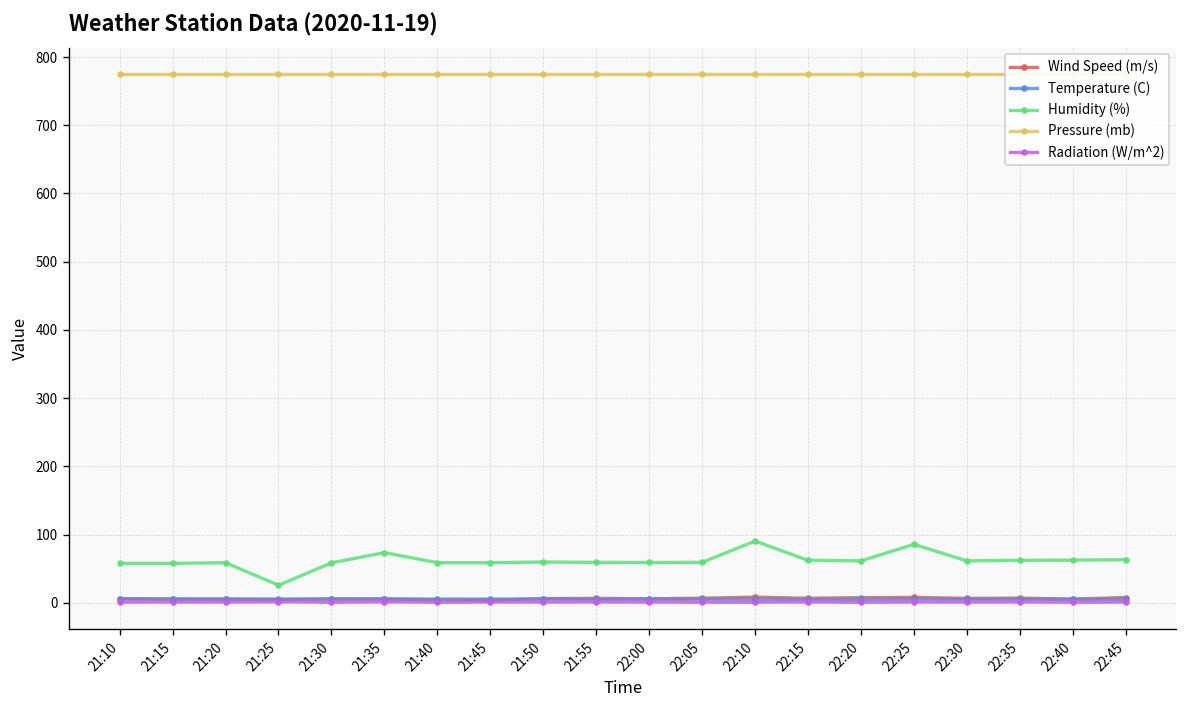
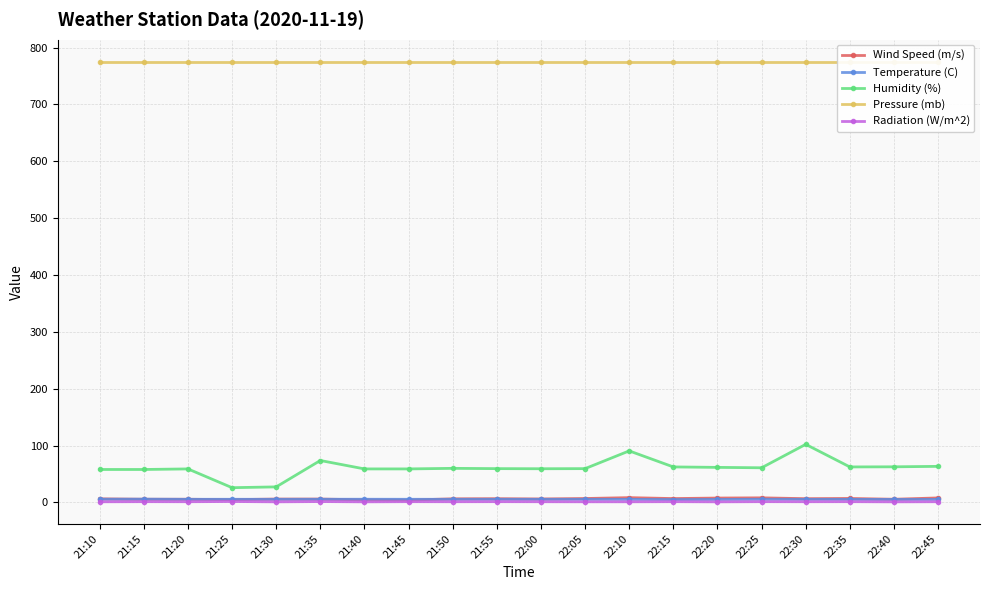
  {
    "Humidity (%)": {
      "21:10": 60,
      "21:15": 60,
      "21:20": 60,
      "21:25": 30,
-     "21:30": 60,
+     "21:30": 30,
      "21:35": 70,
      "21:40": 60,
      "21:45": 60,
      "21:50": 60,
      "21:55": 60,
      "22:00": 60,
      "22:05": 60,
      "22:10": 90,
      "22:15": 60,
      "22:20": 60,
-     "22:25": 90,
-     "22:30": 60,
+     "22:25": 60,
+     "22:30": 100,
      "22:35": 60,
      "22:40": 60,
      "22:45": 60
    },
    "Pressure (mb)": {
      "21:10": 780,
      "21:15": 780,
      "21:20": 780,
      "21:25": 780,
      "21:30": 780,
      "21:35": 780,
      "21:40": 780,
      "21:45": 780,
      "21:50": 780,
      "21:55": 780,
      "22:00": 780,
      "22:05": 780,
      "22:10": 780,
      "22:15": 780,
      "22:20": 780,
      "22:25": 780,
      "22:30": 780
    },
    "Radiation (W/m^2)": {
      "21:10": 0
    }
  }
